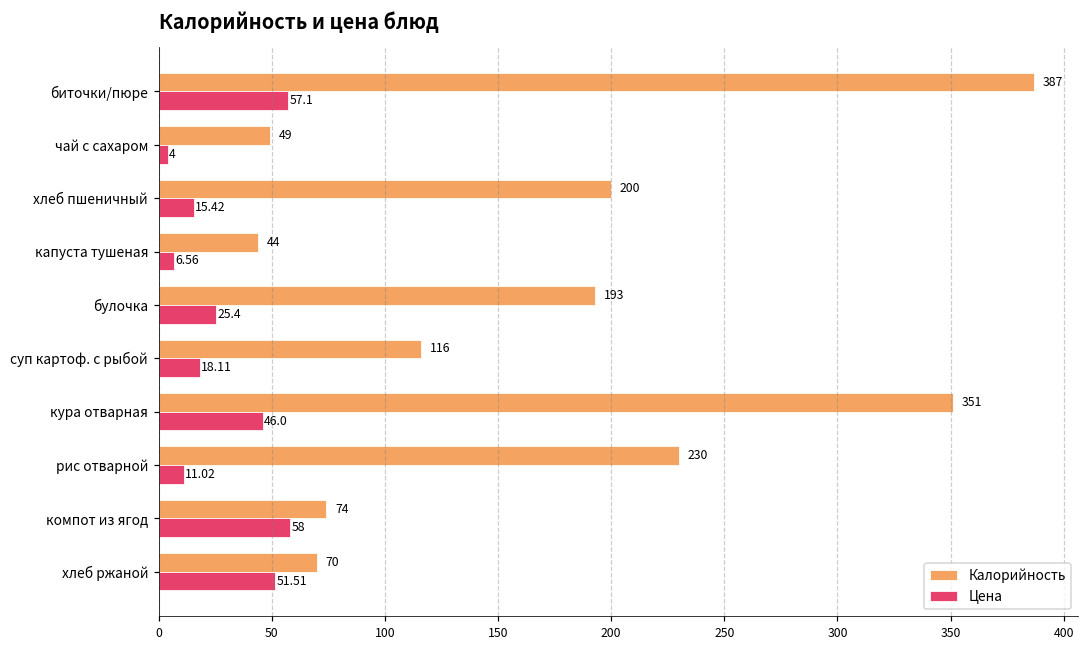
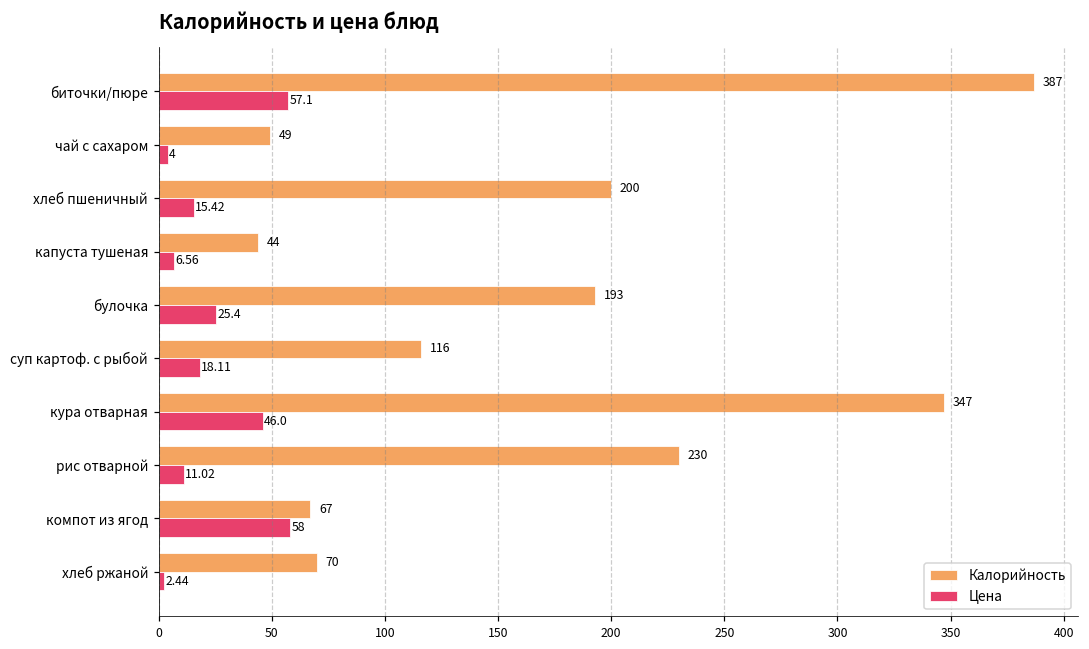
  {
    "Калорийность": {
      "биточки/пюре": 387,
      "чай с сахаром": 49,
      "хлеб пшеничный": 200,
      "капуста тушеная": 44,
      "булочка": 193,
      "суп картоф. с рыбой": 116,
-     "кура отварная": 351,
+     "кура отварная": 347,
      "рис отварной": 230,
-     "компот из ягод": 74,
+     "компот из ягод": 67,
      "хлеб ржаной": 70
    },
    "Цена": {
      "биточки/пюре": 57.1,
      "чай с сахаром": 4,
      "хлеб пшеничный": 15.42,
      "капуста тушеная": 6.56,
      "булочка": 25.4,
      "суп картоф. с рыбой": 18.11,
      "кура отварная": 46.0,
      "рис отварной": 11.02,
      "компот из ягод": 58,
-     "хлеб ржаной": 51.51
+     "хлеб ржаной": 2.44
    }
  }
